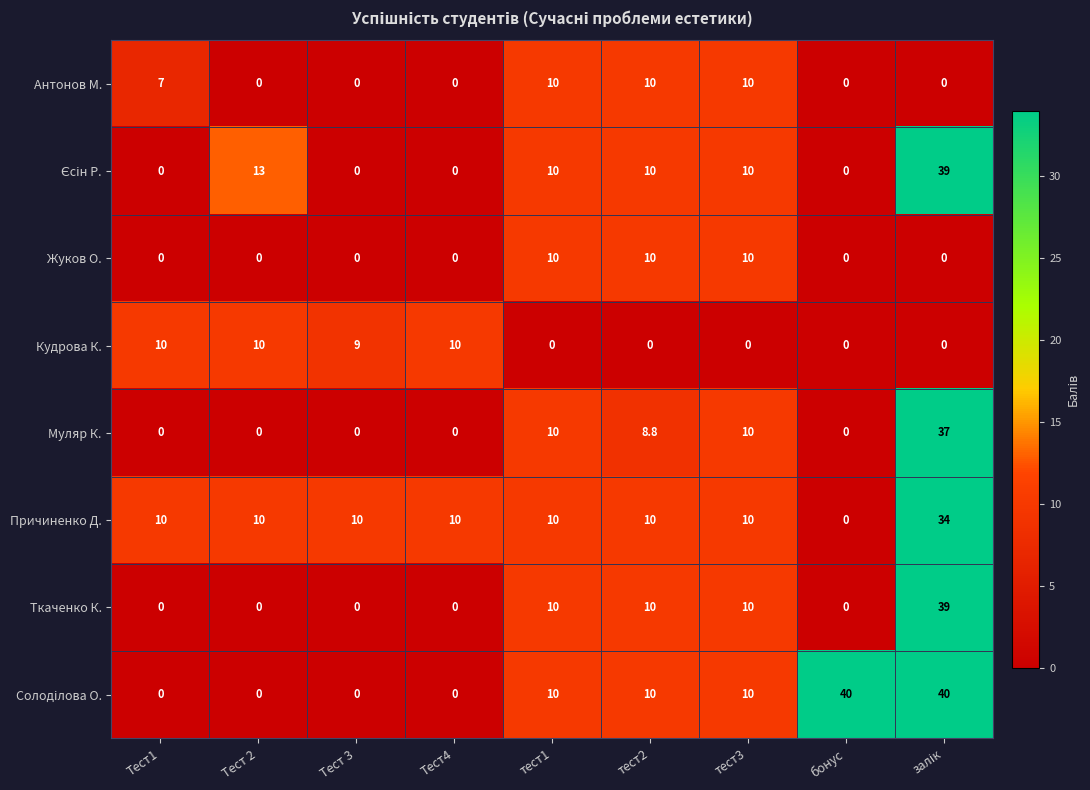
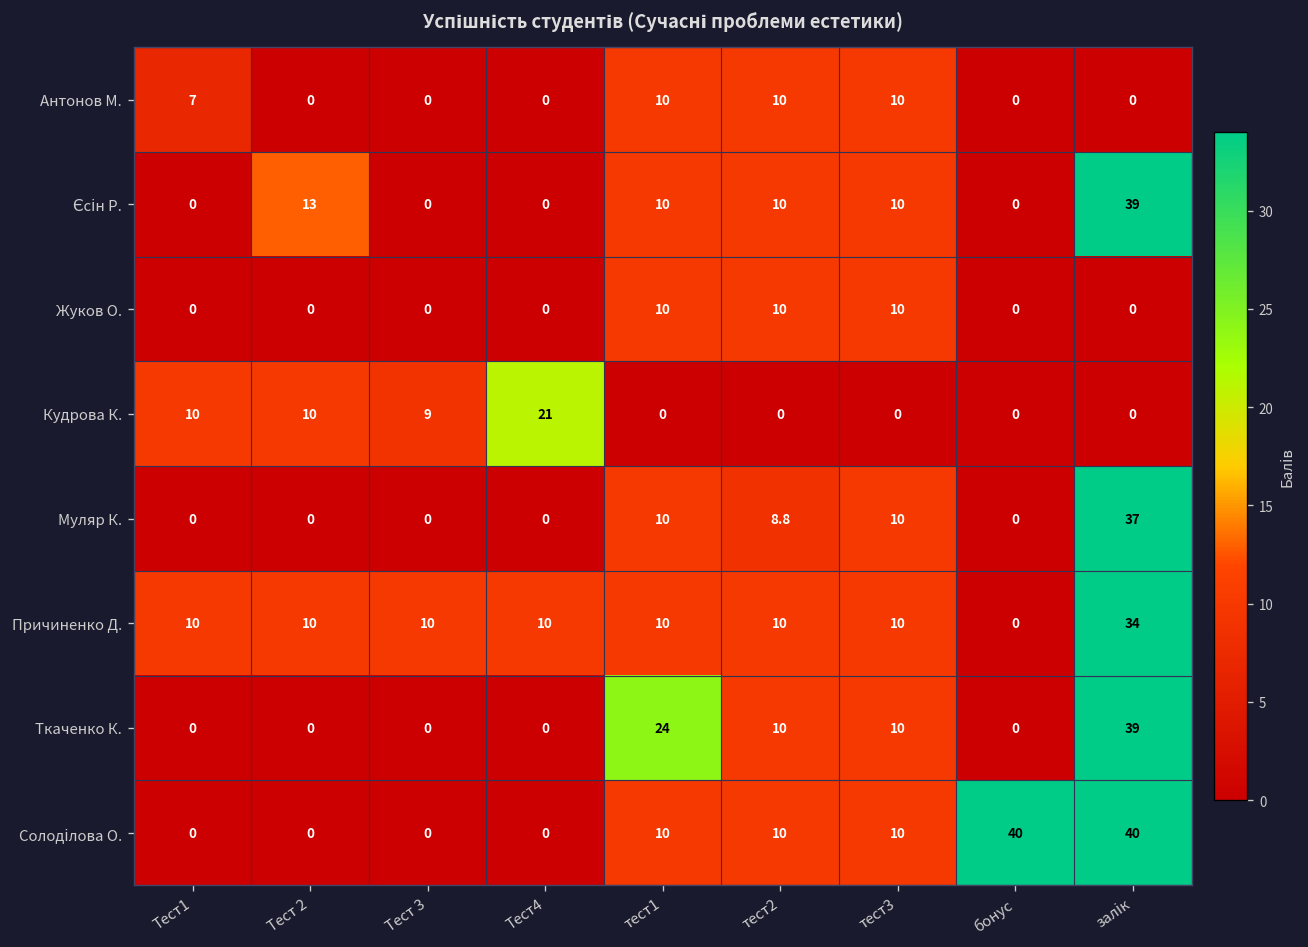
  {
    "Антонов М.": {
      "Тест1": 7,
      "Тест 2": 0,
      "Тест 3": 0,
      "Тест4": 0,
      "тест1": 10,
      "тест2": 10,
      "тест3": 10,
      "бонус": 0,
      "залік": 0
    },
    "Єсін Р.": {
      "Тест1": 0,
      "Тест 2": 13,
      "Тест 3": 0,
      "Тест4": 0,
      "тест1": 10,
      "тест2": 10,
      "тест3": 10,
      "бонус": 0,
      "залік": 39
    },
    "Жуков О.": {
      "Тест1": 0,
      "Тест 2": 0,
      "Тест 3": 0,
      "Тест4": 0,
      "тест1": 10,
      "тест2": 10,
      "тест3": 10,
      "бонус": 0,
      "залік": 0
    },
    "Кудрова К.": {
      "Тест1": 10,
      "Тест 2": 10,
      "Тест 3": 9,
-     "Тест4": 10,
+     "Тест4": 21,
      "тест1": 0,
      "тест2": 0,
      "тест3": 0,
      "бонус": 0,
      "залік": 0
    },
    "Муляр К.": {
      "Тест1": 0,
      "Тест 2": 0,
      "Тест 3": 0,
      "Тест4": 0,
      "тест1": 10,
      "тест2": 8.8,
      "тест3": 10,
      "бонус": 0,
      "залік": 37
    },
    "Причиненко Д.": {
      "Тест1": 10,
      "Тест 2": 10,
      "Тест 3": 10,
      "Тест4": 10,
      "тест1": 10,
      "тест2": 10,
      "тест3": 10,
      "бонус": 0,
      "залік": 34
    },
    "Ткаченко К.": {
      "Тест1": 0,
      "Тест 2": 0,
      "Тест 3": 0,
      "Тест4": 0,
-     "тест1": 10,
+     "тест1": 24,
      "тест2": 10,
      "тест3": 10,
      "бонус": 0,
      "залік": 39
    },
    "Солоділова О.": {
      "Тест1": 0,
      "Тест 2": 0,
      "Тест 3": 0,
      "Тест4": 0,
      "тест1": 10,
      "тест2": 10,
      "тест3": 10,
      "бонус": 40,
      "залік": 40
    }
  }
